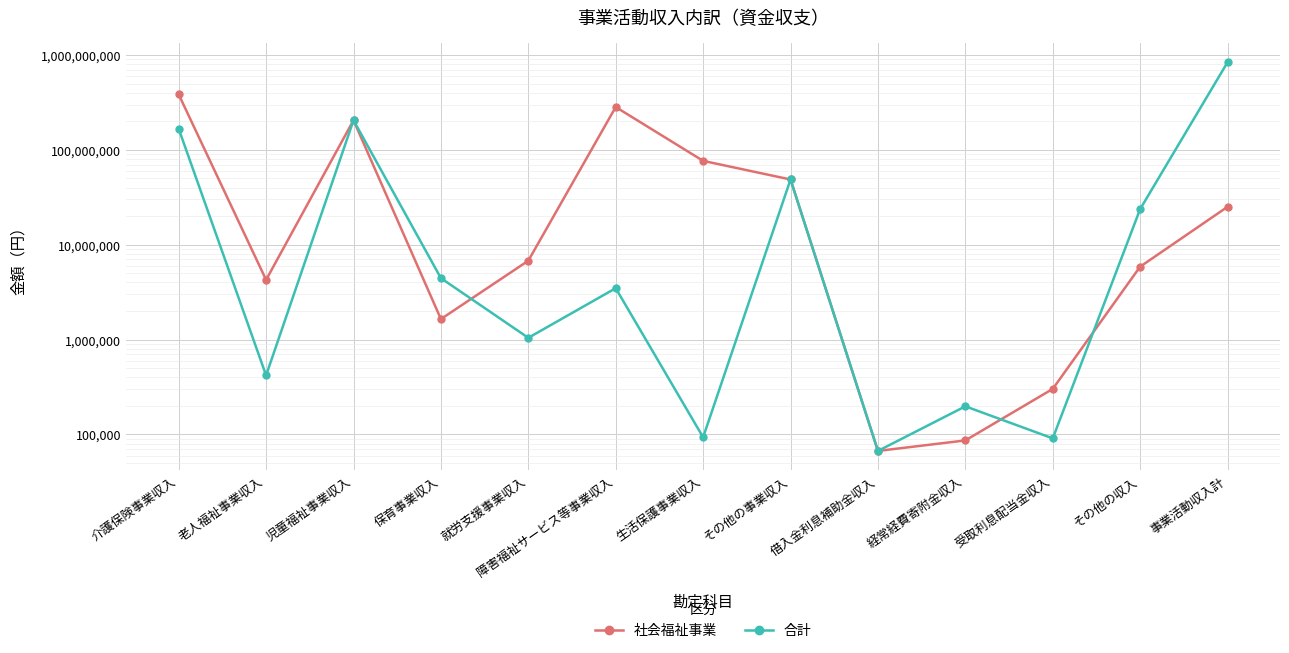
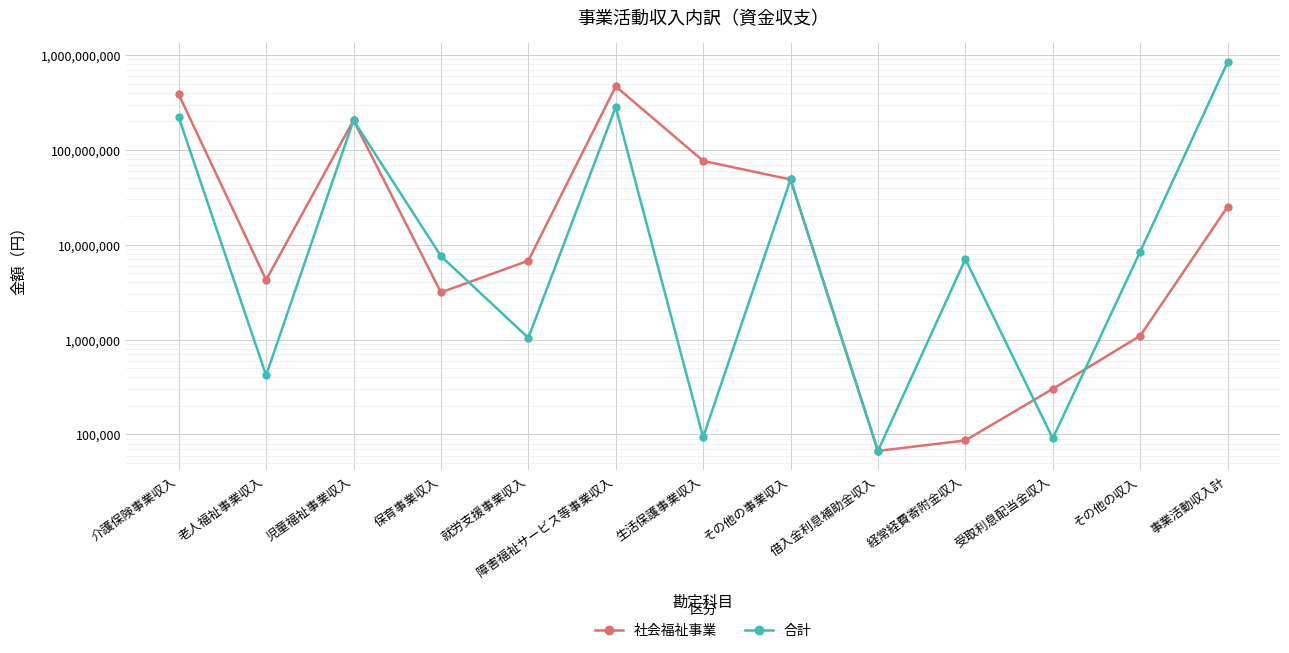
  {
    "社会福祉事業": {
      "介護保険事業収入": "380,000,000",
      "老人福祉事業収入": "4,000,000",
-     "保育事業収入": "1,600,000",
+     "保育事業収入": "3,100,000",
      "就労支援事業収入": "7,000,000",
-     "障害福祉サービス等事業収入": "280,000,000",
+     "障害福祉サービス等事業収入": "500,000,000",
      "生活保護事業収入": "80,000,000",
      "経常経費寄附金収入": "90,000",
      "受取利息配当金収入": "300,000",
-     "その他の収入": "6,000,000",
+     "その他の収入": "1,100,000",
      "事業活動収入計": "25,000,000"
    },
    "合計": {
-     "介護保険事業収入": "170,000,000",
+     "介護保険事業収入": "220,000,000",
      "老人福祉事業収入": "400,000",
-     "保育事業収入": "4,000,000",
+     "保育事業収入": "8,000,000",
      "就労支援事業収入": "1,000,000",
-     "障害福祉サービス等事業収入": "3,500,000",
+     "障害福祉サービス等事業収入": "280,000,000",
      "生活保護事業収入": "90,000",
-     "経常経費寄附金収入": "200,000",
+     "経常経費寄附金収入": "7,000,000",
      "受取利息配当金収入": "90,000",
-     "その他の収入": "24,000,000",
+     "その他の収入": "8,000,000",
      "事業活動収入計": "800,000,000"
    }
  }
